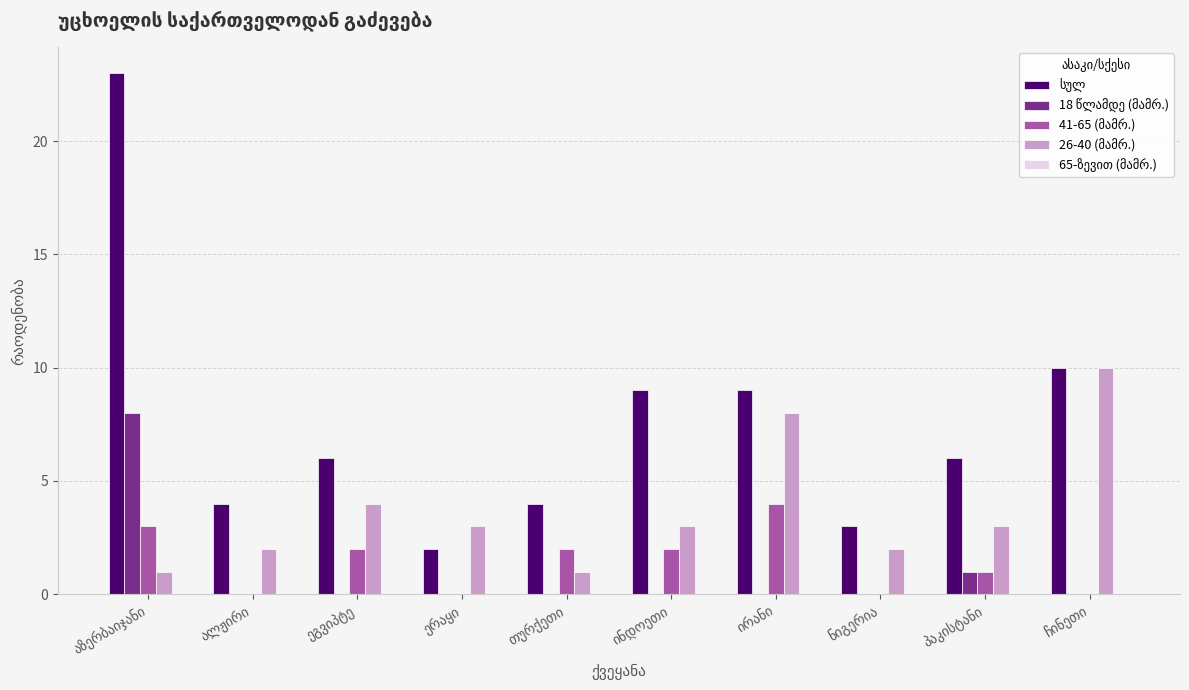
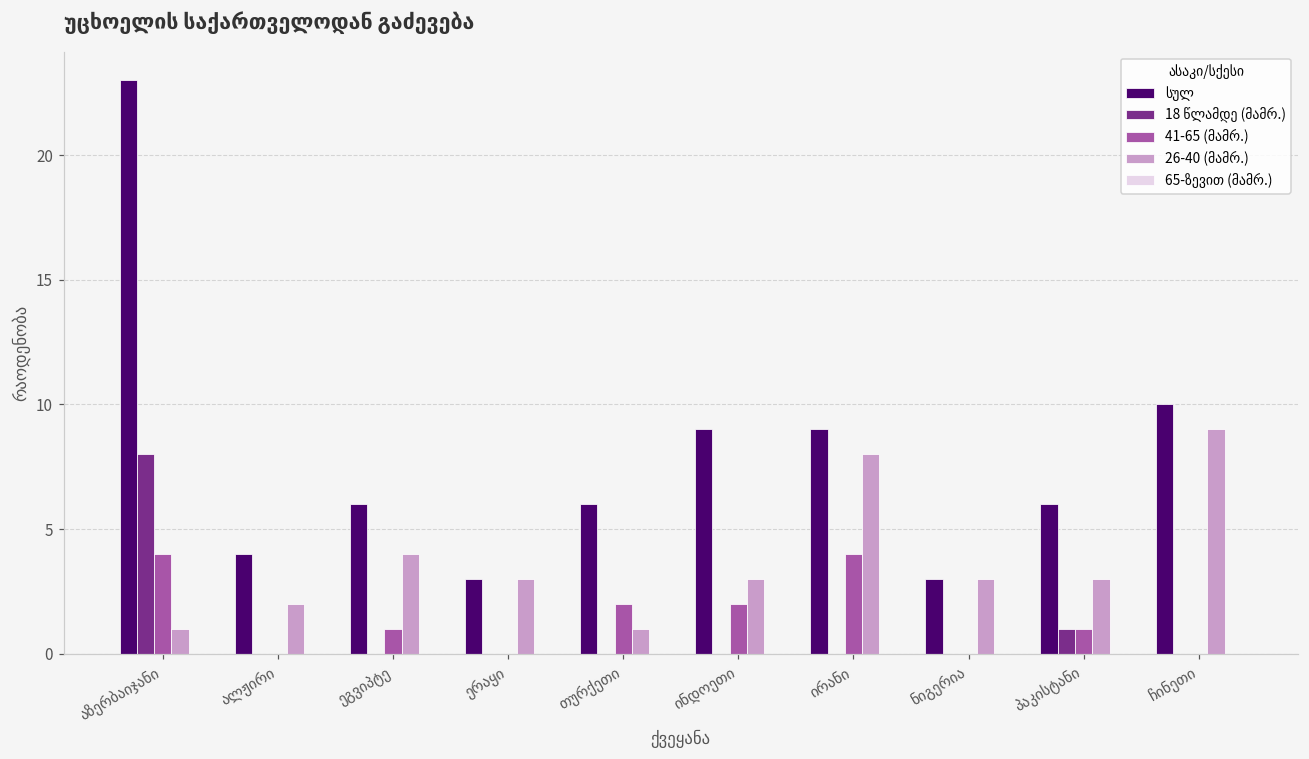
  {
    "სულ": {
      "აზერბაიჯანი": 23,
      "ალჟირი": 4,
      "ეგვიპტე": 6,
-     "ერაყი": 2,
-     "თურქეთი": 4,
+     "ერაყი": 3,
+     "თურქეთი": 6,
      "ინდოეთი": 9,
      "ირანი": 9,
      "ნიგერია": 3,
      "პაკისტანი": 6,
      "ჩინეთი": 10
    },
    "18 წლამდე (მამრ.)": {
      "აზერბაიჯანი": 8,
      "ალჟირი": 0,
      "ეგვიპტე": 0,
      "ერაყი": 0,
      "თურქეთი": 0,
      "ინდოეთი": 0,
      "ირანი": 0,
      "ნიგერია": 0,
      "პაკისტანი": 1,
      "ჩინეთი": 0
    },
    "41-65 (მამრ.)": {
-     "აზერბაიჯანი": 3,
+     "აზერბაიჯანი": 4,
      "ალჟირი": 0,
-     "ეგვიპტე": 2,
+     "ეგვიპტე": 1,
      "ერაყი": 0,
      "თურქეთი": 2,
      "ინდოეთი": 2,
      "ირანი": 4,
      "ნიგერია": 0,
      "პაკისტანი": 1,
      "ჩინეთი": 0
    },
    "26-40 (მამრ.)": {
      "აზერბაიჯანი": 1,
      "ალჟირი": 2,
      "ეგვიპტე": 4,
      "ერაყი": 3,
      "თურქეთი": 1,
      "ინდოეთი": 3,
      "ირანი": 8,
-     "ნიგერია": 2,
+     "ნიგერია": 3,
      "პაკისტანი": 3,
-     "ჩინეთი": 10
+     "ჩინეთი": 9
    },
    "65-ზევით (მამრ.)": {
      "აზერბაიჯანი": 0,
      "ალჟირი": 0,
      "ეგვიპტე": 0,
      "ერაყი": 0,
      "თურქეთი": 0,
      "ინდოეთი": 0,
      "ირანი": 0,
      "ნიგერია": 0,
      "პაკისტანი": 0,
      "ჩინეთი": 0
    }
  }
